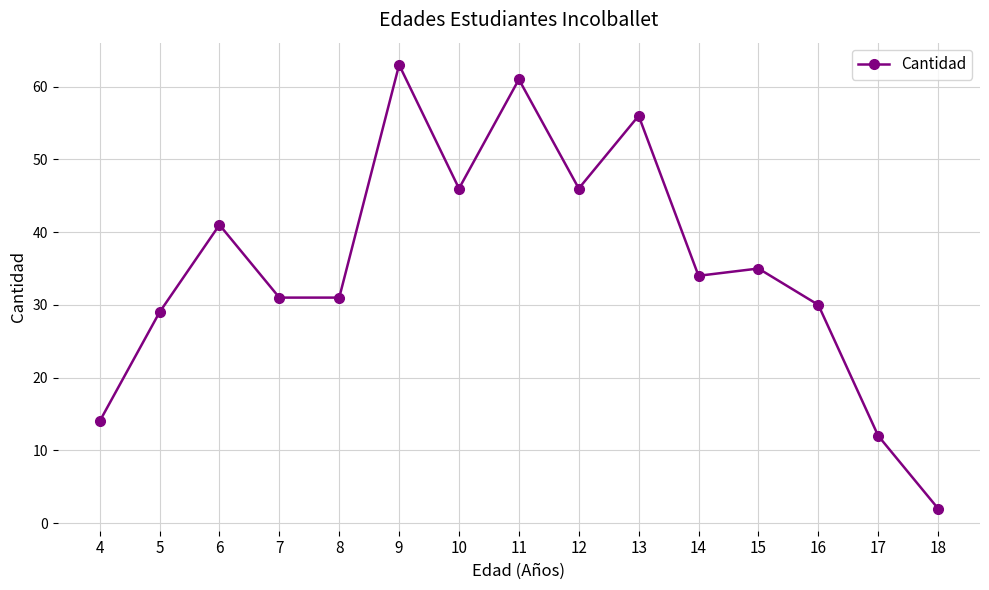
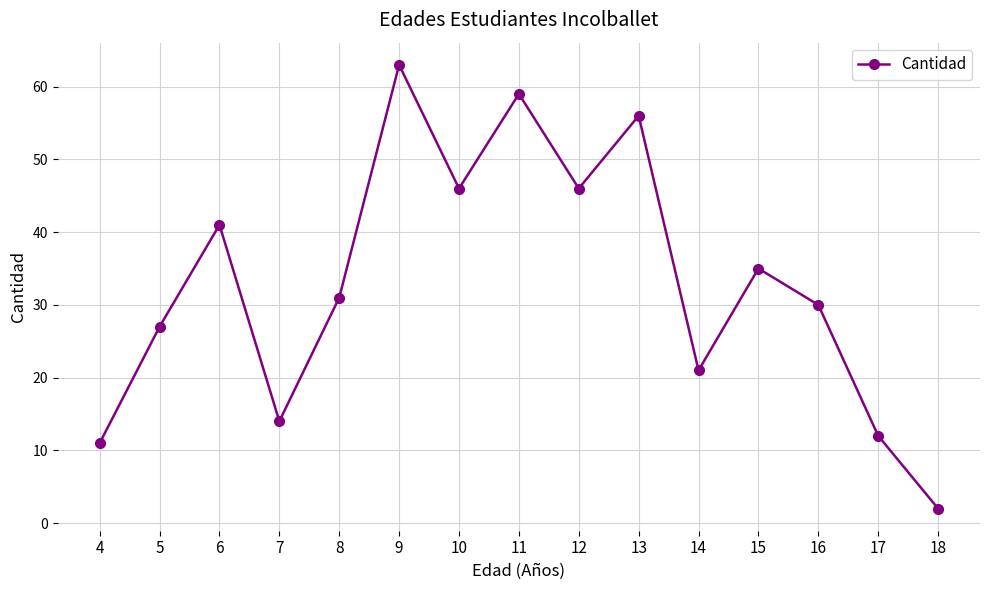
  {
-   "4": 14,
-   "5": 29,
+   "4": 11,
+   "5": 27,
    "6": 41,
-   "7": 31,
+   "7": 14,
    "8": 31,
    "9": 63,
    "10": 46,
-   "11": 61,
+   "11": 59,
    "12": 46,
    "13": 56,
-   "14": 34,
+   "14": 21,
    "15": 35,
    "16": 30,
    "17": 12,
    "18": 2
  }
